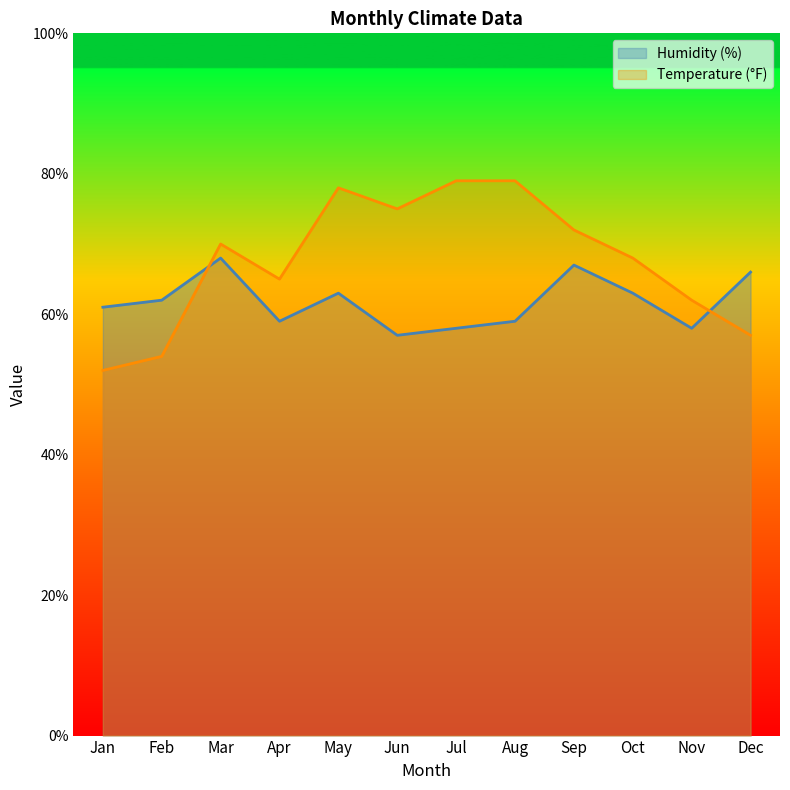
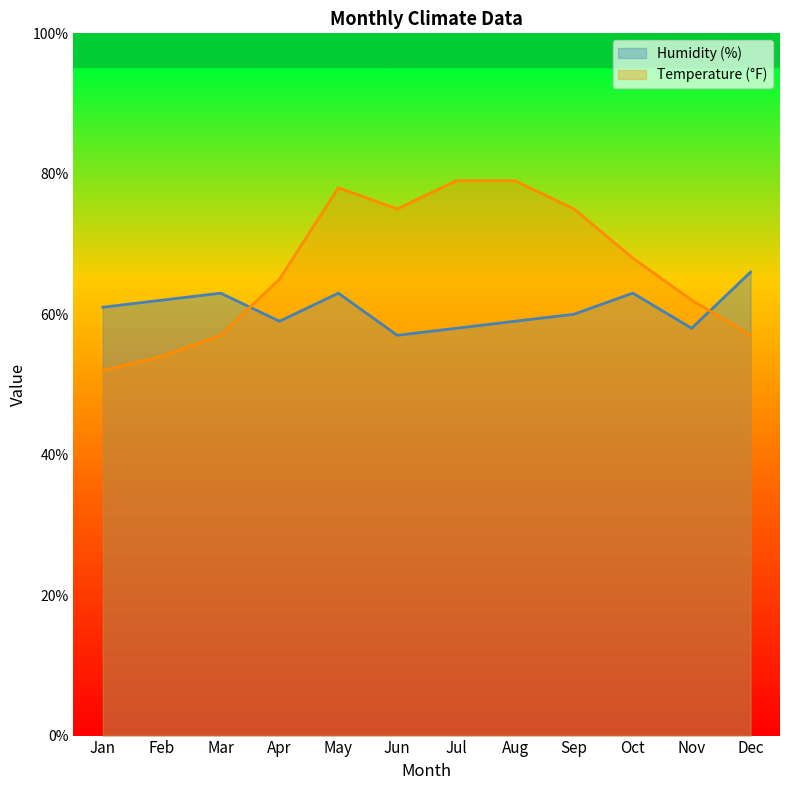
  {
    "Humidity (%)": {
      "Jan": "61%",
      "Feb": "62%",
-     "Mar": "68%",
+     "Mar": "63%",
      "Apr": "59%",
      "May": "63%",
      "Jun": "57%",
      "Jul": "58%",
      "Aug": "59%",
-     "Sep": "67%",
+     "Sep": "60%",
      "Oct": "63%",
      "Nov": "58%",
      "Dec": "66%"
    },
    "Temperature (°F)": {
      "Jan": "52%",
      "Feb": "54%",
-     "Mar": "70%",
+     "Mar": "57%",
      "Apr": "65%",
      "May": "78%",
      "Jun": "75%",
      "Jul": "79%",
      "Aug": "79%",
-     "Sep": "72%",
+     "Sep": "75%",
      "Oct": "68%",
      "Nov": "62%",
      "Dec": "57%"
    }
  }
